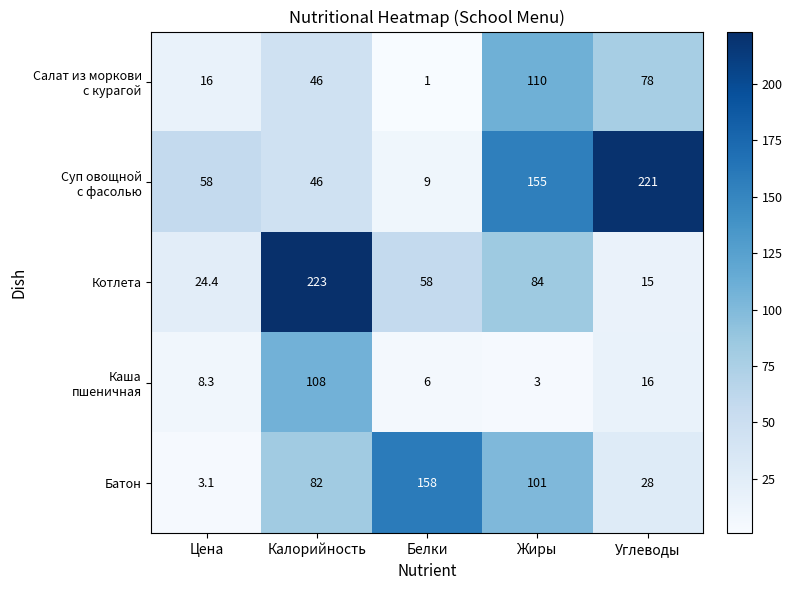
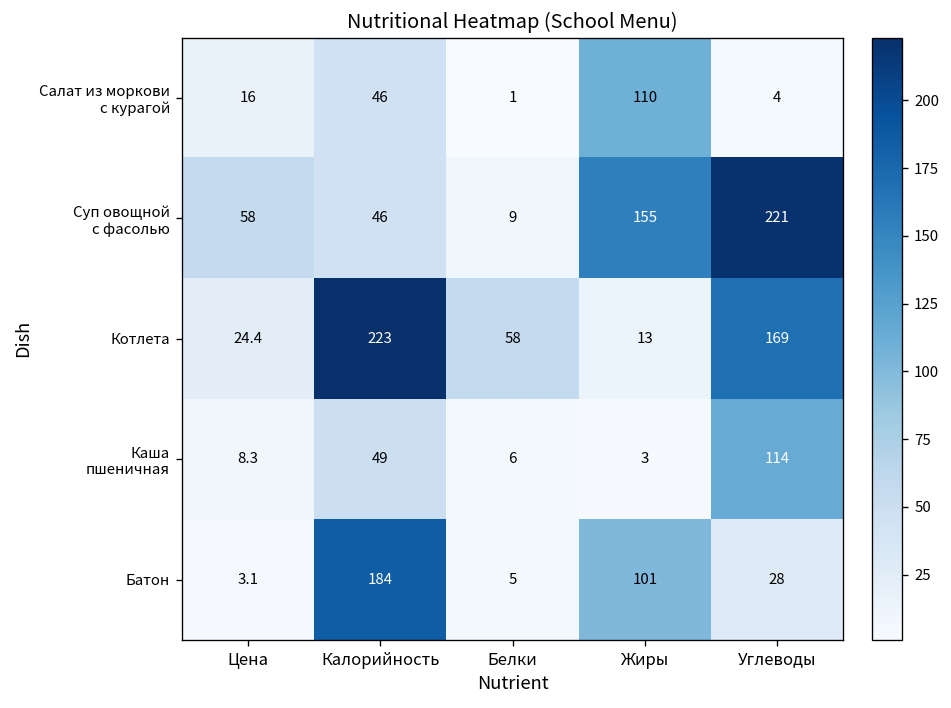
  {
    "Салат из моркови с курагой": {
      "Цена": 16,
      "Калорийность": 46,
      "Белки": 1,
      "Жиры": 110,
-     "Углеводы": 78
+     "Углеводы": 4
    },
    "Суп овощной с фасолью": {
      "Цена": 58,
      "Калорийность": 46,
      "Белки": 9,
      "Жиры": 155,
      "Углеводы": 221
    },
    "Котлета": {
      "Цена": 24.4,
      "Калорийность": 223,
      "Белки": 58,
-     "Жиры": 84,
-     "Углеводы": 15
+     "Жиры": 13,
+     "Углеводы": 169
    },
    "Каша пшеничная": {
      "Цена": 8.3,
-     "Калорийность": 108,
+     "Калорийность": 49,
      "Белки": 6,
      "Жиры": 3,
-     "Углеводы": 16
+     "Углеводы": 114
    },
    "Батон": {
      "Цена": 3.1,
-     "Калорийность": 82,
-     "Белки": 158,
+     "Калорийность": 184,
+     "Белки": 5,
      "Жиры": 101,
      "Углеводы": 28
    }
  }
